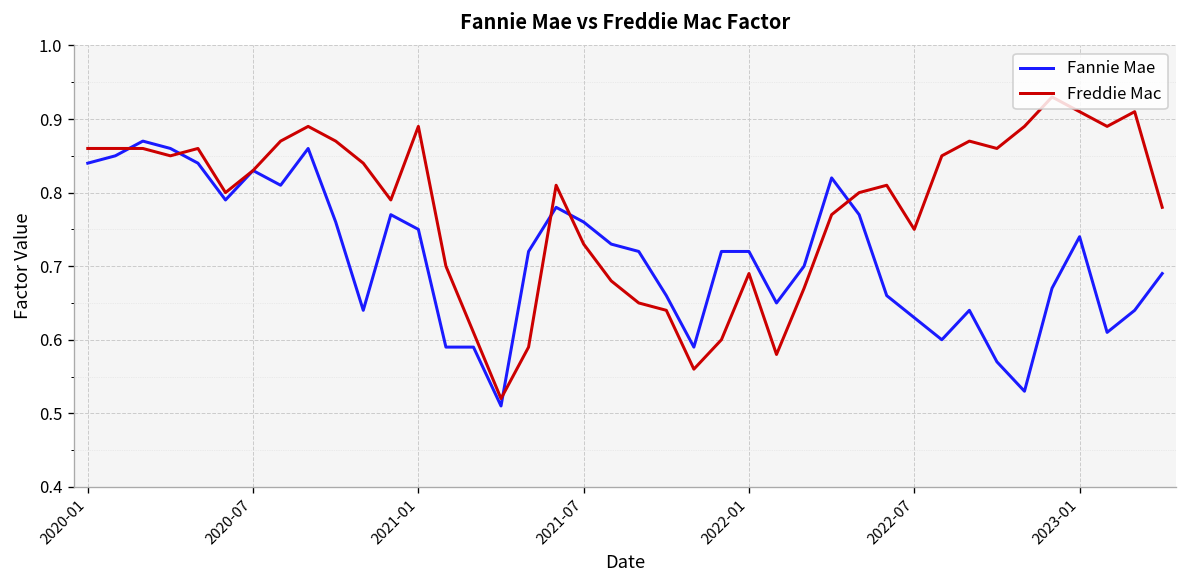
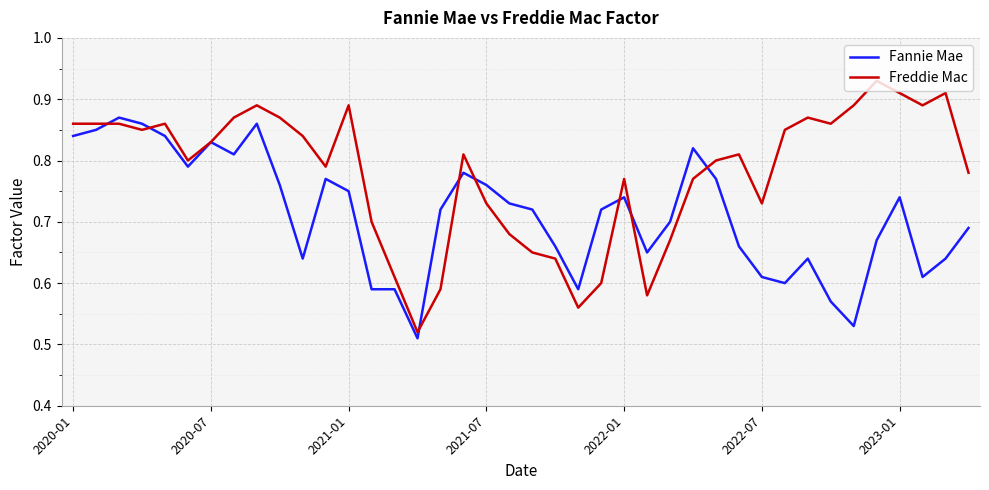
  {
    "Fannie Mae": {
      "2020-01": 0.84,
      "2021-01": 0.75,
      "2021-07": 0.76,
-     "2022-01": 0.72,
-     "2022-07": 0.63,
+     "2022-01": 0.74,
+     "2022-07": 0.61,
      "2023-01": 0.74
    },
    "Freddie Mac": {
      "2020-01": 0.86,
      "2021-01": 0.89,
      "2021-07": 0.73,
-     "2022-01": 0.69,
-     "2022-07": 0.75,
+     "2022-01": 0.77,
+     "2022-07": 0.73,
      "2023-01": 0.91
    }
  }
